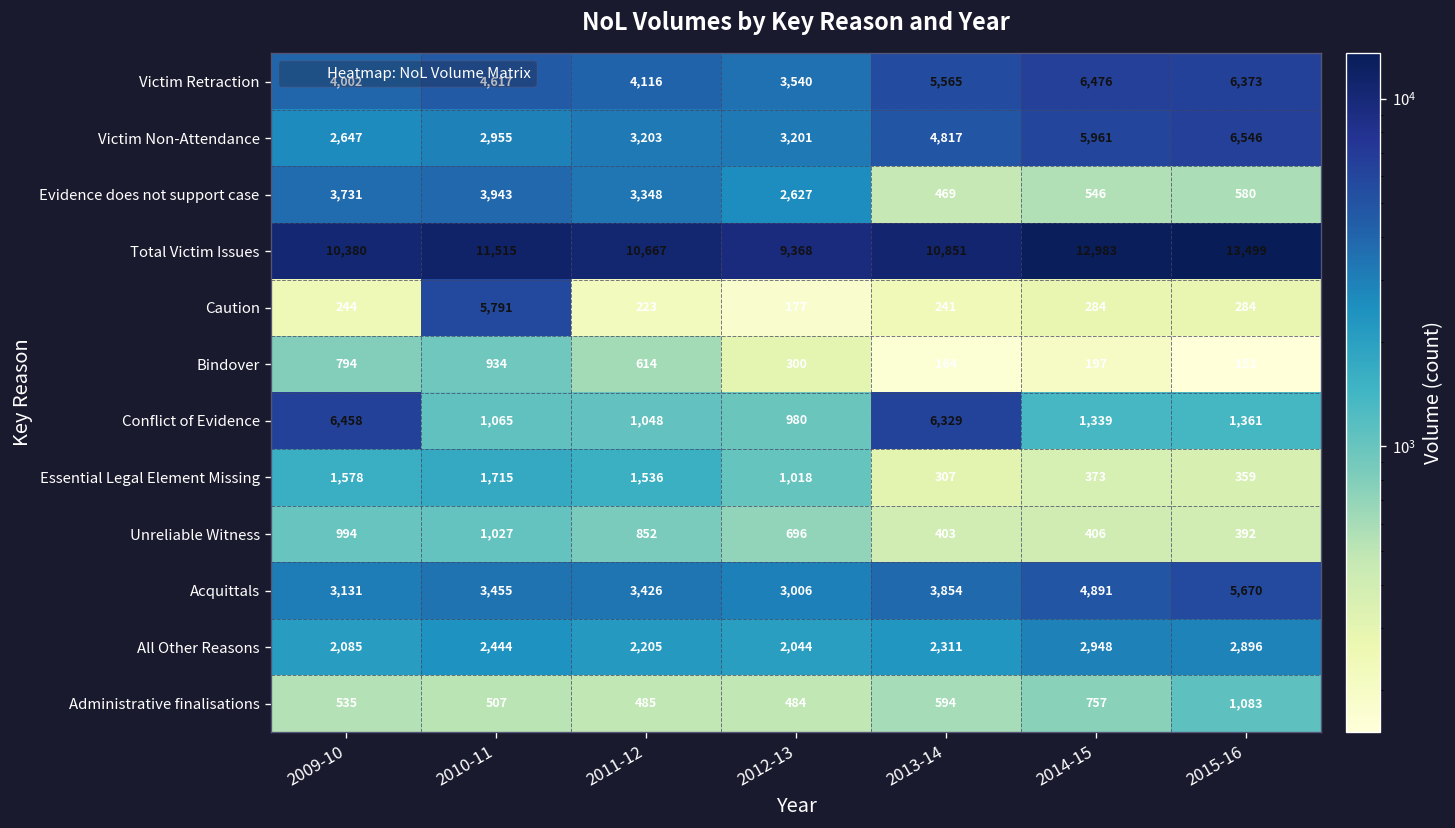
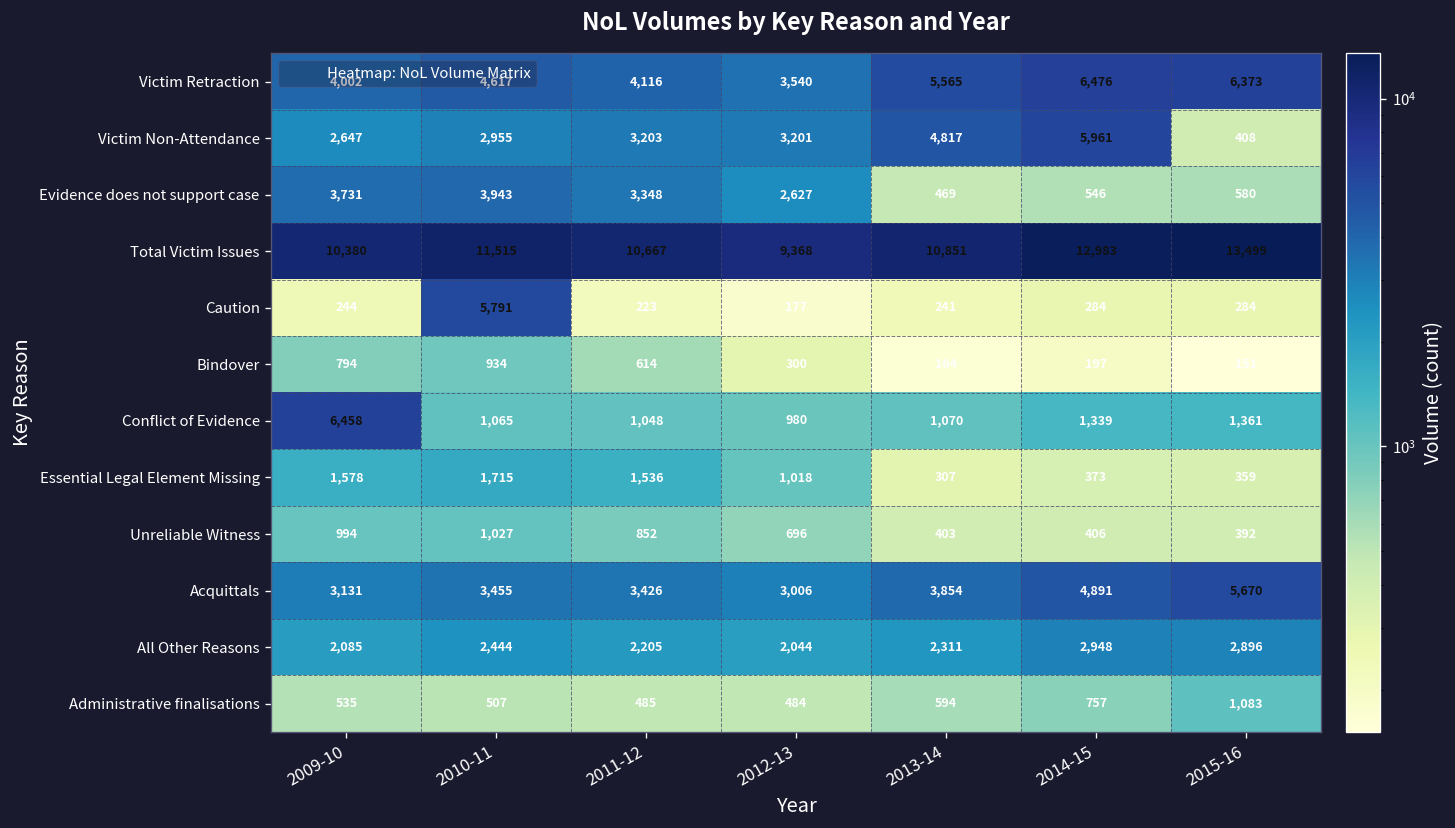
  {
    "Victim Retraction": {
      "2011-12": "4,116",
      "2012-13": "3,540",
      "2013-14": "5,565",
      "2014-15": "6,476",
      "2015-16": "6,373"
    },
    "Victim Non-Attendance": {
      "2009-10": "2,647",
      "2010-11": "2,955",
      "2011-12": "3,203",
      "2012-13": "3,201",
      "2013-14": "4,817",
      "2014-15": "5,961",
-     "2015-16": "6,546"
+     "2015-16": "408"
    },
    "Evidence does not support case": {
      "2009-10": "3,731",
      "2010-11": "3,943",
      "2011-12": "3,348",
      "2012-13": "2,627",
      "2013-14": "469",
      "2014-15": "546",
      "2015-16": "580"
    },
    "Total Victim Issues": {
      "2009-10": "10,380",
      "2010-11": "11,515",
      "2011-12": "10,667",
      "2012-13": "9,368",
      "2013-14": "10,851",
      "2014-15": "12,983",
      "2015-16": "13,499"
    },
    "Caution": {
      "2009-10": "244",
      "2010-11": "5,791",
      "2011-12": "223",
      "2012-13": "177",
      "2013-14": "241",
      "2014-15": "284",
      "2015-16": "284"
    },
    "Bindover": {
      "2009-10": "794",
      "2010-11": "934",
      "2011-12": "614",
      "2012-13": "300",
      "2014-15": "197"
    },
    "Conflict of Evidence": {
      "2009-10": "6,458",
      "2010-11": "1,065",
      "2011-12": "1,048",
      "2012-13": "980",
-     "2013-14": "6,329",
+     "2013-14": "1,070",
      "2014-15": "1,339",
      "2015-16": "1,361"
    },
    "Essential Legal Element Missing": {
      "2009-10": "1,578",
      "2010-11": "1,715",
      "2011-12": "1,536",
      "2012-13": "1,018",
      "2013-14": "307",
      "2014-15": "373",
      "2015-16": "359"
    },
    "Unreliable Witness": {
      "2009-10": "994",
      "2010-11": "1,027",
      "2011-12": "852",
      "2012-13": "696",
      "2013-14": "403",
      "2014-15": "406",
      "2015-16": "392"
    },
    "Acquittals": {
      "2009-10": "3,131",
      "2010-11": "3,455",
      "2011-12": "3,426",
      "2012-13": "3,006",
      "2013-14": "3,854",
      "2014-15": "4,891",
      "2015-16": "5,670"
    },
    "All Other Reasons": {
      "2009-10": "2,085",
      "2010-11": "2,444",
      "2011-12": "2,205",
      "2012-13": "2,044",
      "2013-14": "2,311",
      "2014-15": "2,948",
      "2015-16": "2,896"
    },
    "Administrative finalisations": {
      "2009-10": "535",
      "2010-11": "507",
      "2011-12": "485",
      "2012-13": "484",
      "2013-14": "594",
      "2014-15": "757",
      "2015-16": "1,083"
    }
  }
